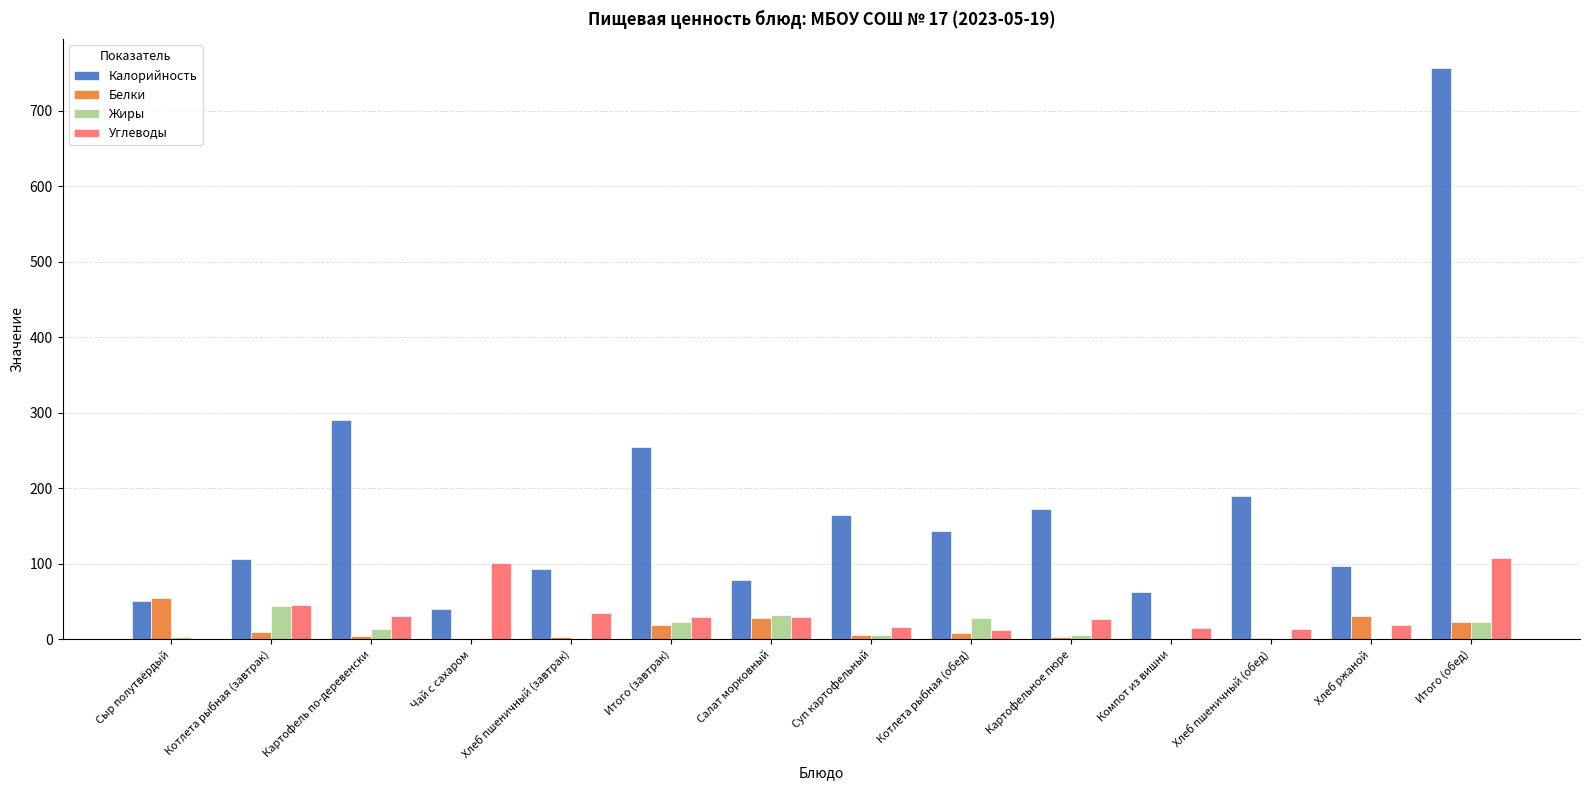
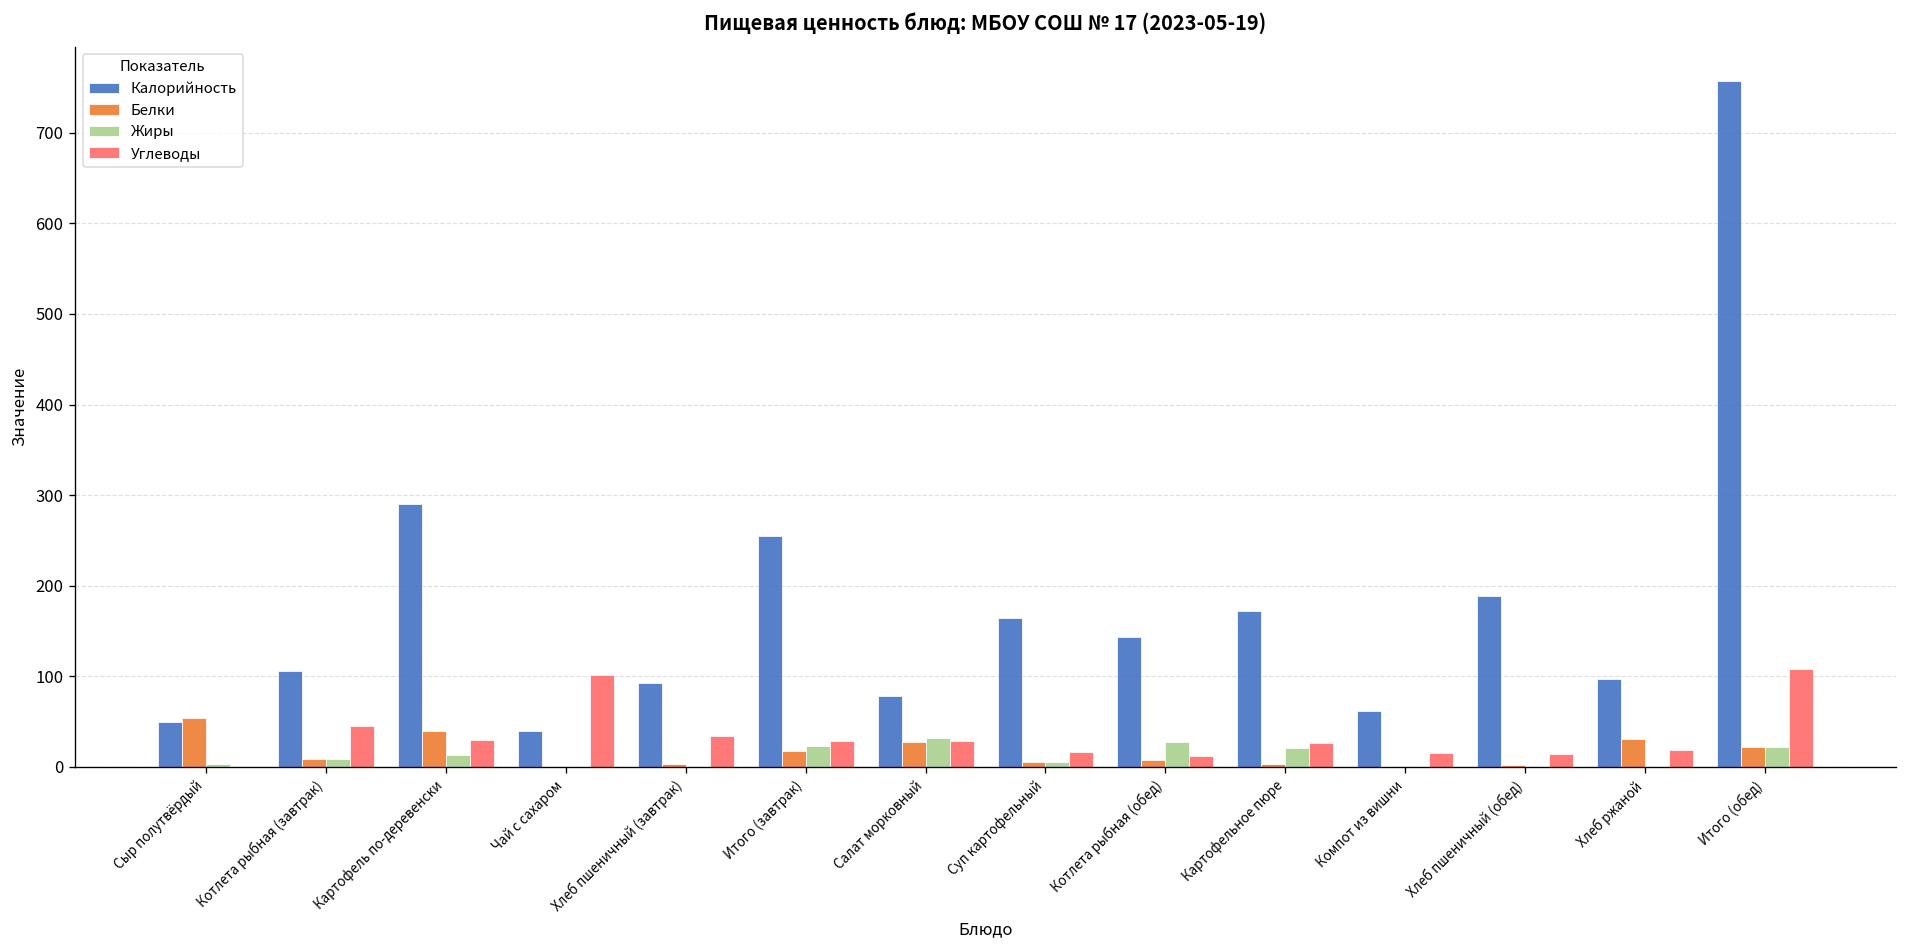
  {
    "Калорийность": {
      "Сыр полутвёрдый": 50,
      "Котлета рыбная (завтрак)": 110,
      "Картофель по-деревенски": 290,
      "Чай с сахаром": 40,
      "Хлеб пшеничный (завтрак)": 90,
      "Итого (завтрак)": 260,
      "Салат морковный": 80,
      "Суп картофельный": 160,
      "Котлета рыбная (обед)": 140,
      "Картофельное пюре": 170,
      "Компот из вишни": 60,
      "Хлеб пшеничный (обед)": 190,
      "Хлеб ржаной": 100,
      "Итого (обед)": 760
    },
    "Белки": {
      "Сыр полутвёрдый": 50,
      "Котлета рыбная (завтрак)": 10,
-     "Картофель по-деревенски": 0,
+     "Картофель по-деревенски": 40,
      "Чай с сахаром": 0,
      "Итого (завтрак)": 20,
      "Салат морковный": 30,
      "Суп картофельный": 10,
      "Котлета рыбная (обед)": 10,
      "Компот из вишни": 0,
      "Хлеб ржаной": 30,
      "Итого (обед)": 20
    },
    "Жиры": {
-     "Котлета рыбная (завтрак)": 40,
+     "Котлета рыбная (завтрак)": 10,
      "Картофель по-деревенски": 10,
      "Чай с сахаром": 0,
      "Хлеб пшеничный (завтрак)": 0,
      "Итого (завтрак)": 20,
      "Салат морковный": 30,
      "Суп картофельный": 10,
      "Котлета рыбная (обед)": 30,
-     "Картофельное пюре": 10,
+     "Картофельное пюре": 20,
      "Компот из вишни": 0,
      "Хлеб пшеничный (обед)": 0,
      "Хлеб ржаной": 0,
      "Итого (обед)": 20
    },
    "Углеводы": {
      "Сыр полутвёрдый": 0,
      "Котлета рыбная (завтрак)": 50,
      "Картофель по-деревенски": 30,
      "Чай с сахаром": 100,
      "Хлеб пшеничный (завтрак)": 30,
      "Итого (завтрак)": 30,
      "Салат морковный": 30,
      "Суп картофельный": 20,
      "Котлета рыбная (обед)": 10,
      "Картофельное пюре": 30,
      "Компот из вишни": 20,
      "Хлеб пшеничный (обед)": 10,
      "Хлеб ржаной": 20,
      "Итого (обед)": 110
    }
  }
